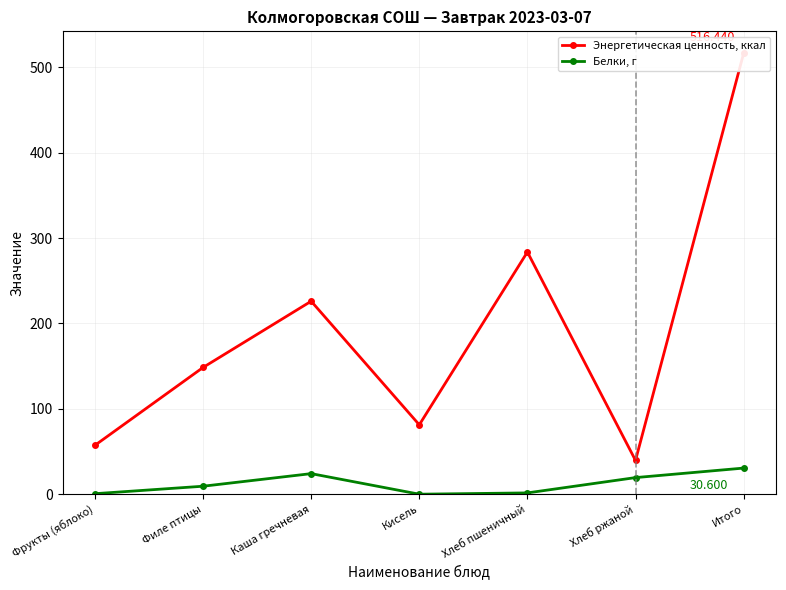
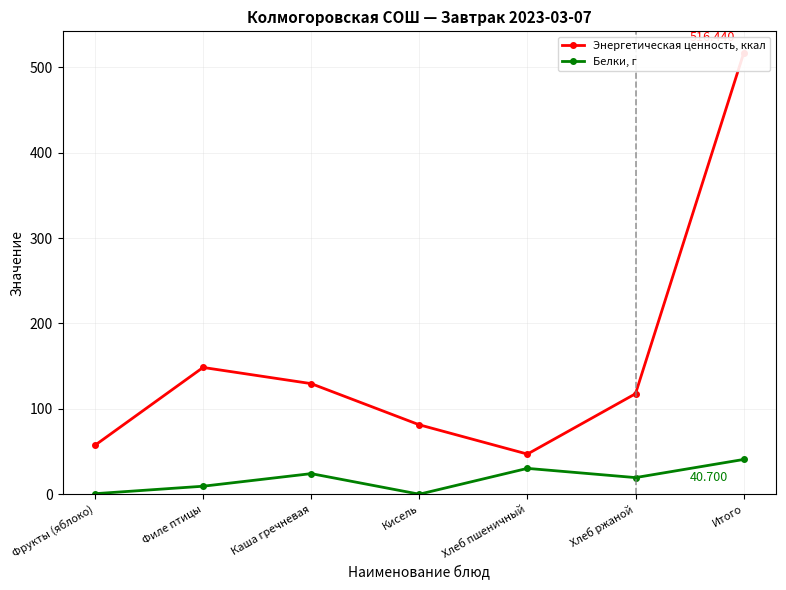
  {
    "Энергетическая ценность, ккал": {
      "Фрукты (яблоко)": 60,
      "Филе птицы": 150,
-     "Каша гречневая": 230,
+     "Каша гречневая": 130,
      "Кисель": 80,
-     "Хлеб пшеничный": 280,
-     "Хлеб ржаной": 40
+     "Хлеб пшеничный": 50,
+     "Хлеб ржаной": 120
    },
    "Белки, г": {
-     "Хлеб пшеничный": 0,
-     "Итого": 30.600
+     "Хлеб пшеничный": 30,
+     "Итого": 40.700
    }
  }
